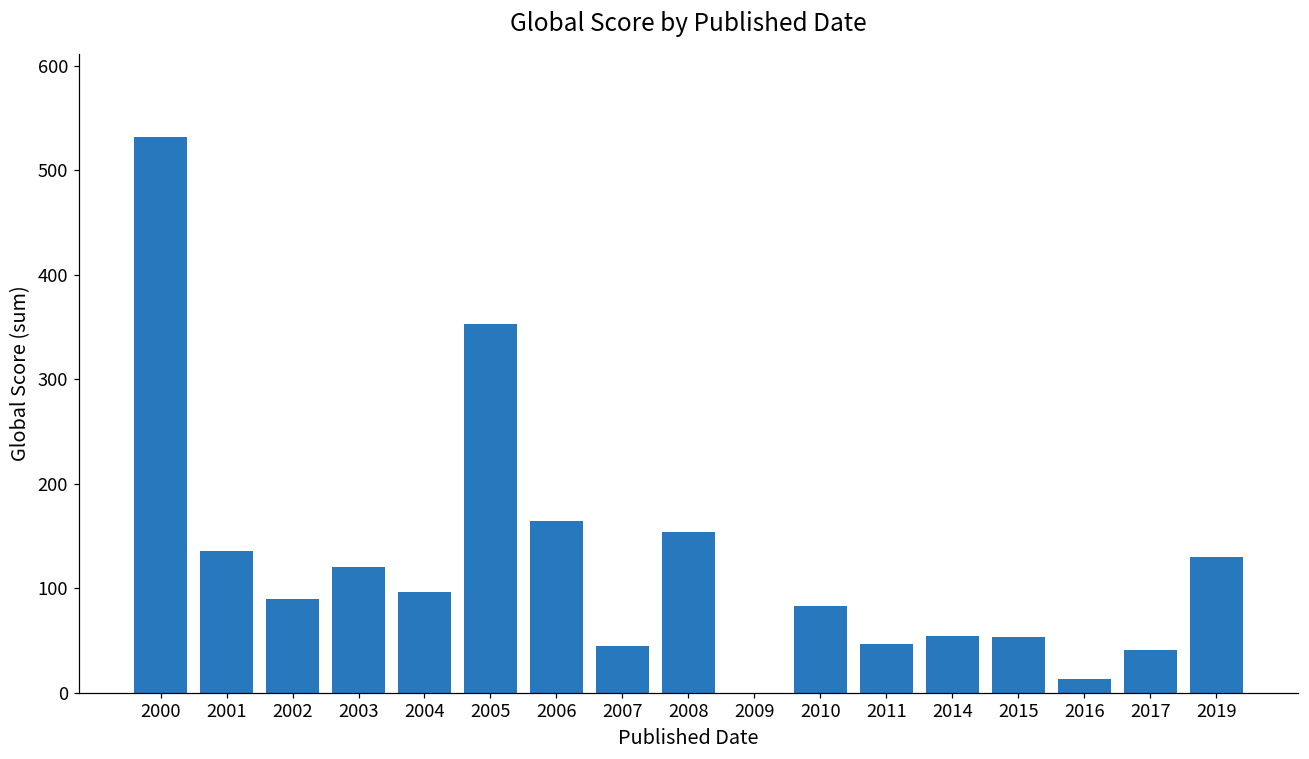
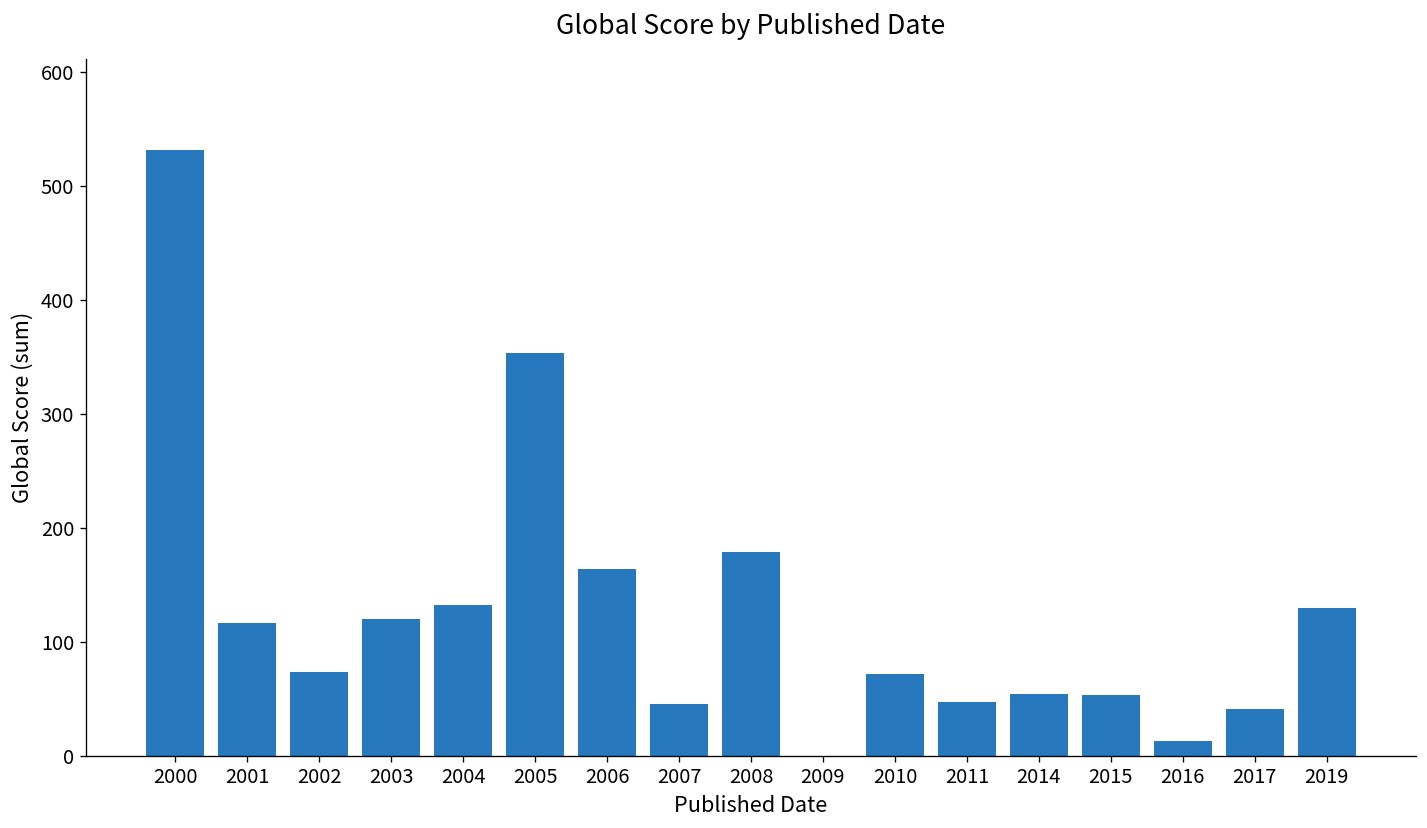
  {
    "2000": 530,
-   "2001": 140,
-   "2002": 90,
+   "2001": 120,
+   "2002": 70,
    "2003": 120,
-   "2004": 100,
+   "2004": 130,
    "2005": 350,
    "2006": 160,
    "2007": 50,
-   "2008": 150,
+   "2008": 180,
    "2009": 0,
-   "2010": 80,
+   "2010": 70,
    "2011": 50,
    "2014": 50,
    "2015": 50,
    "2016": 10,
    "2017": 40,
    "2019": 130
  }
